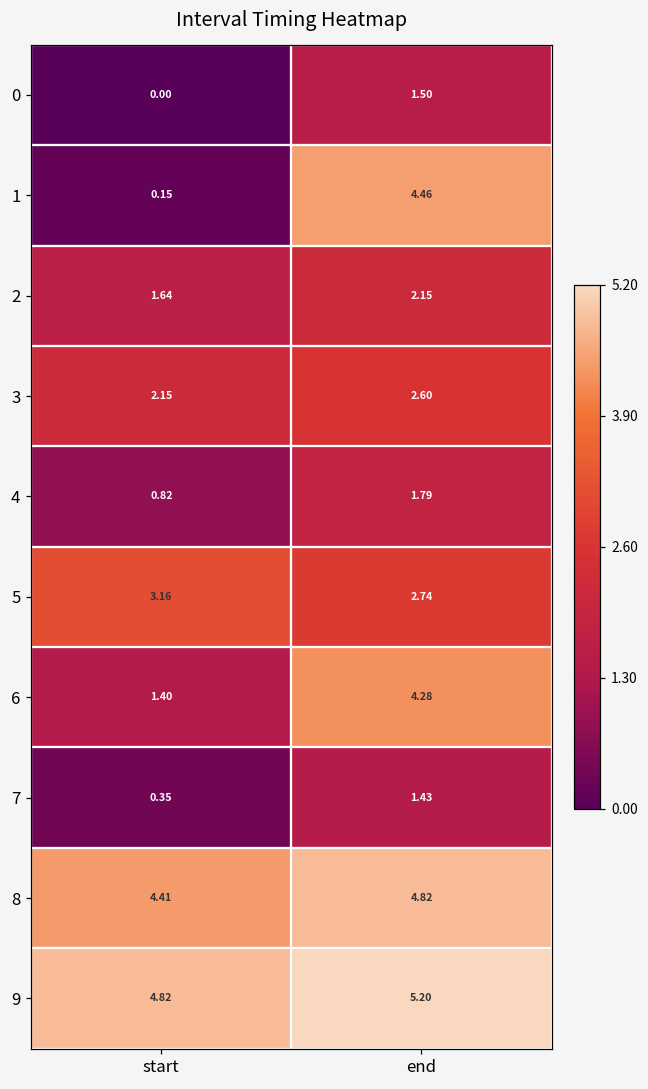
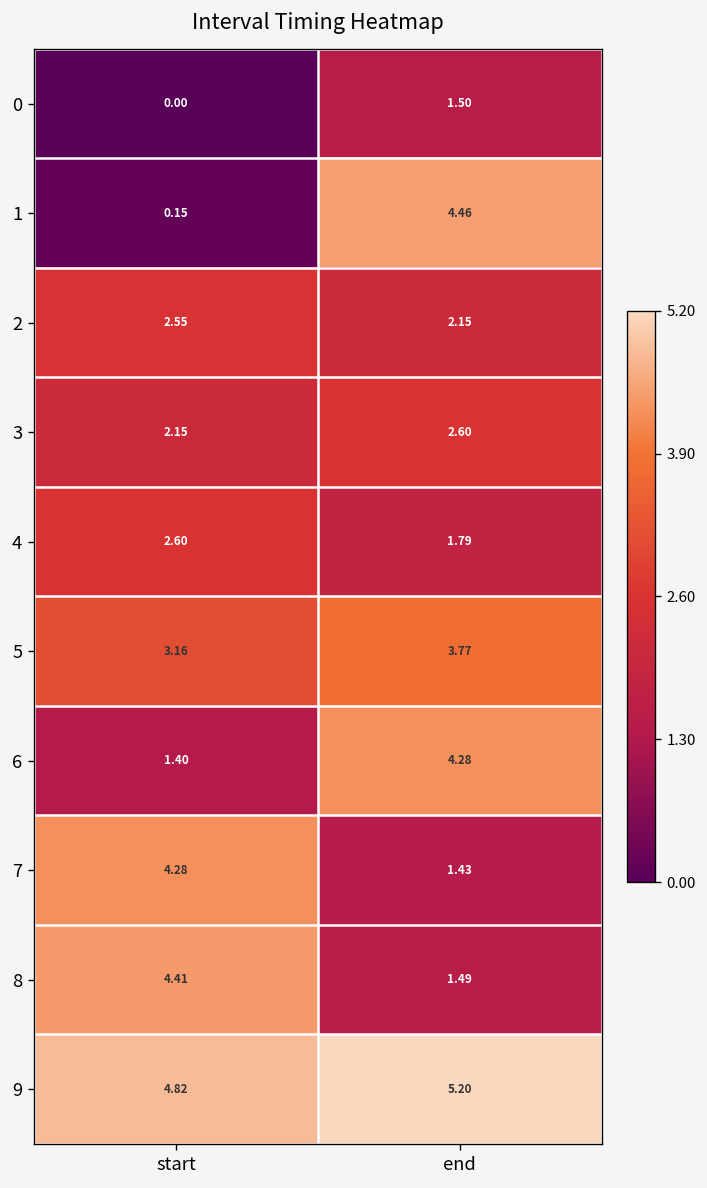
  {
    "0": {
      "start": 0.00,
      "end": 1.50
    },
    "1": {
      "start": 0.15,
      "end": 4.46
    },
    "2": {
-     "start": 1.64,
+     "start": 2.55,
      "end": 2.15
    },
    "3": {
      "start": 2.15,
      "end": 2.60
    },
    "4": {
-     "start": 0.82,
+     "start": 2.60,
      "end": 1.79
    },
    "5": {
      "start": 3.16,
-     "end": 2.74
+     "end": 3.77
    },
    "6": {
      "start": 1.40,
      "end": 4.28
    },
    "7": {
-     "start": 0.35,
+     "start": 4.28,
      "end": 1.43
    },
    "8": {
      "start": 4.41,
-     "end": 4.82
+     "end": 1.49
    },
    "9": {
      "start": 4.82,
      "end": 5.20
    }
  }
